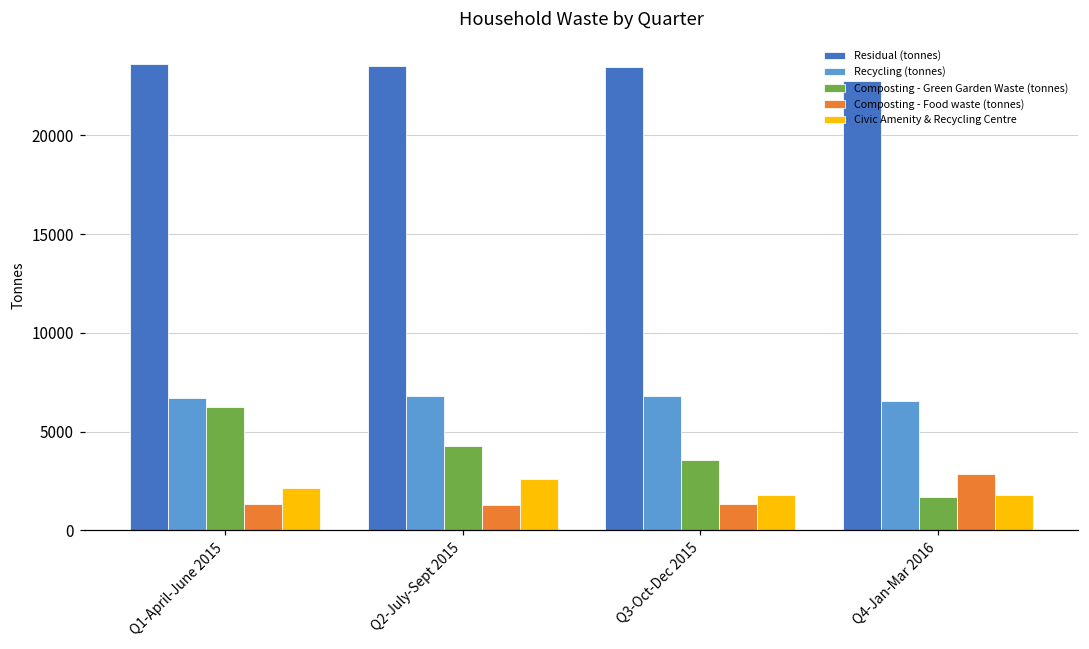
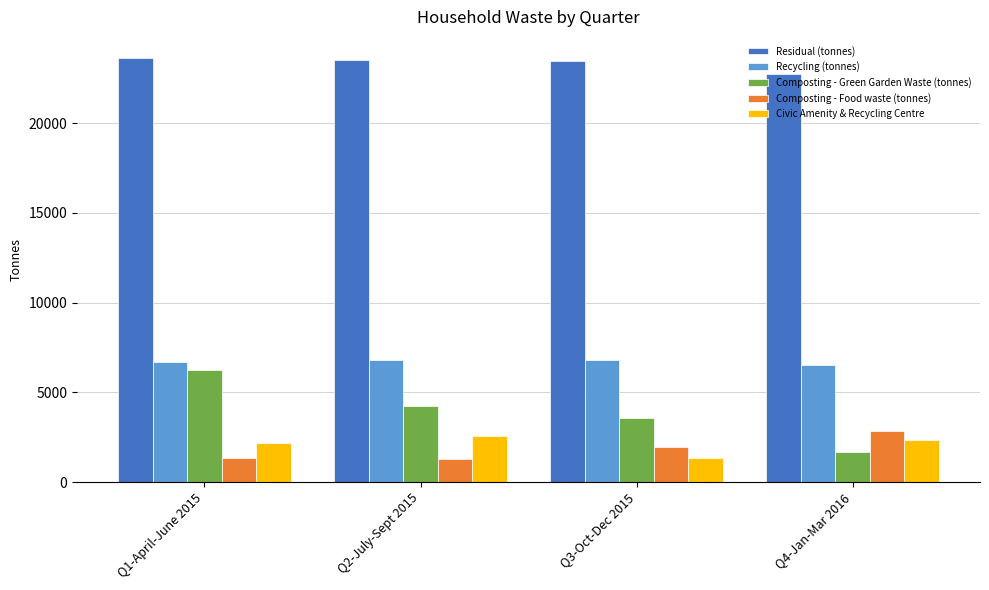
  {
    "Composting - Green Garden Waste (tonnes)": {
      "Q1-April-June 2015": 6300,
      "Q2-July-Sept 2015": 4300,
      "Q3-Oct-Dec 2015": 3600,
      "Q4-Jan-Mar 2016": 1700
    },
    "Composting - Food waste (tonnes)": {
      "Q1-April-June 2015": 1300,
      "Q2-July-Sept 2015": 1300,
-     "Q3-Oct-Dec 2015": 1300,
+     "Q3-Oct-Dec 2015": 2000,
      "Q4-Jan-Mar 2016": 2800
    },
    "Civic Amenity & Recycling Centre": {
      "Q1-April-June 2015": 2200,
      "Q2-July-Sept 2015": 2600,
-     "Q3-Oct-Dec 2015": 1800,
-     "Q4-Jan-Mar 2016": 1800
+     "Q3-Oct-Dec 2015": 1300,
+     "Q4-Jan-Mar 2016": 2300
    }
  }
